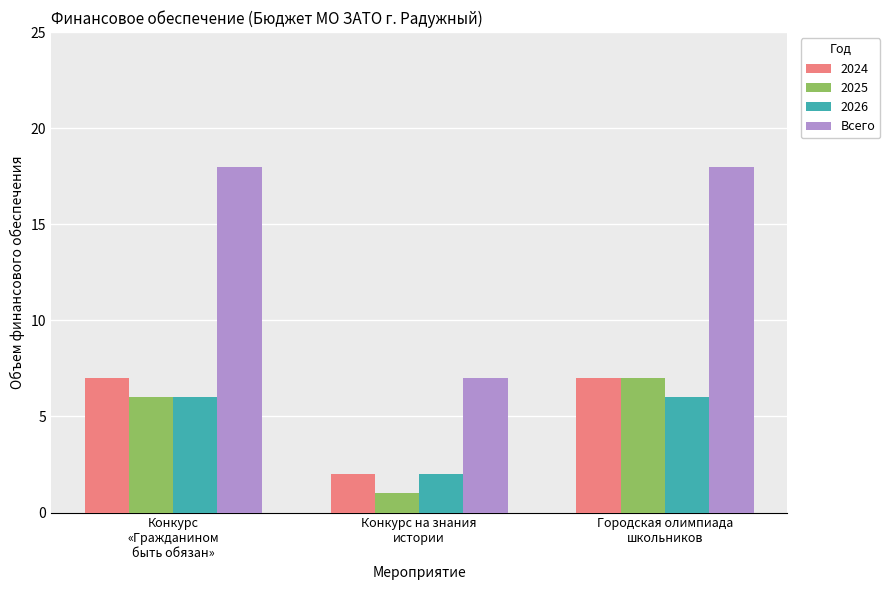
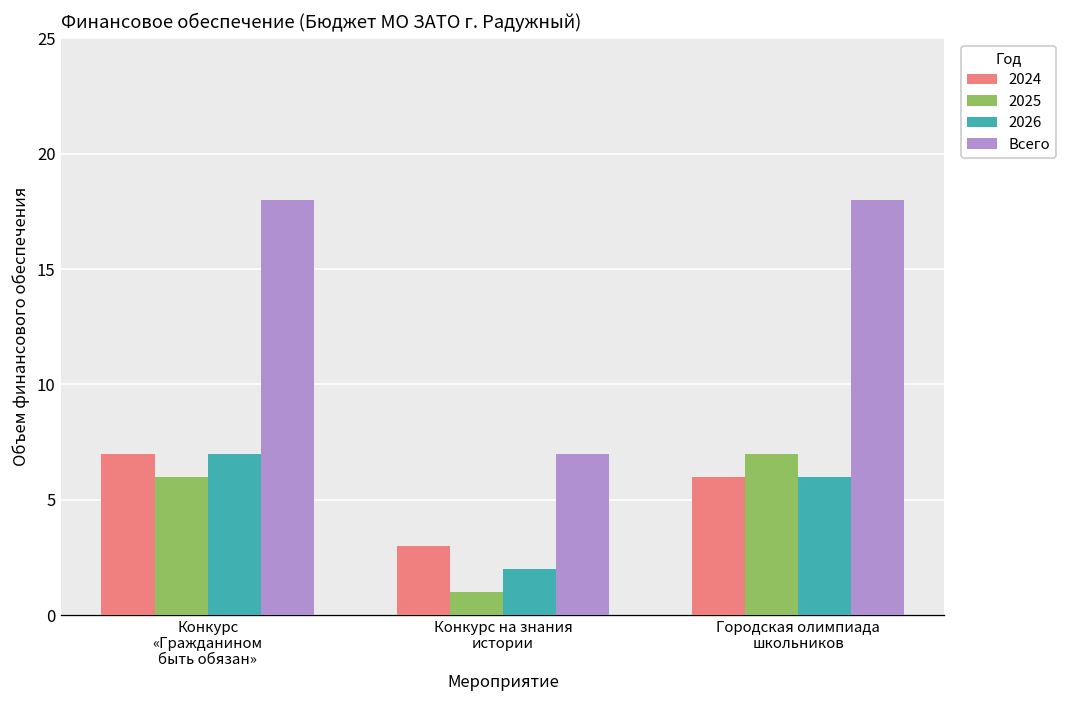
  {
    "2024": {
      "Конкурс «Гражданином быть обязан»": 7,
-     "Конкурс на знания истории": 2,
-     "Городская олимпиада школьников": 7
+     "Конкурс на знания истории": 3,
+     "Городская олимпиада школьников": 6
    },
    "2025": {
      "Конкурс «Гражданином быть обязан»": 6,
      "Конкурс на знания истории": 1,
      "Городская олимпиада школьников": 7
    },
    "2026": {
-     "Конкурс «Гражданином быть обязан»": 6,
+     "Конкурс «Гражданином быть обязан»": 7,
      "Конкурс на знания истории": 2,
      "Городская олимпиада школьников": 6
    },
    "Всего": {
      "Конкурс «Гражданином быть обязан»": 18,
      "Конкурс на знания истории": 7,
      "Городская олимпиада школьников": 18
    }
  }
